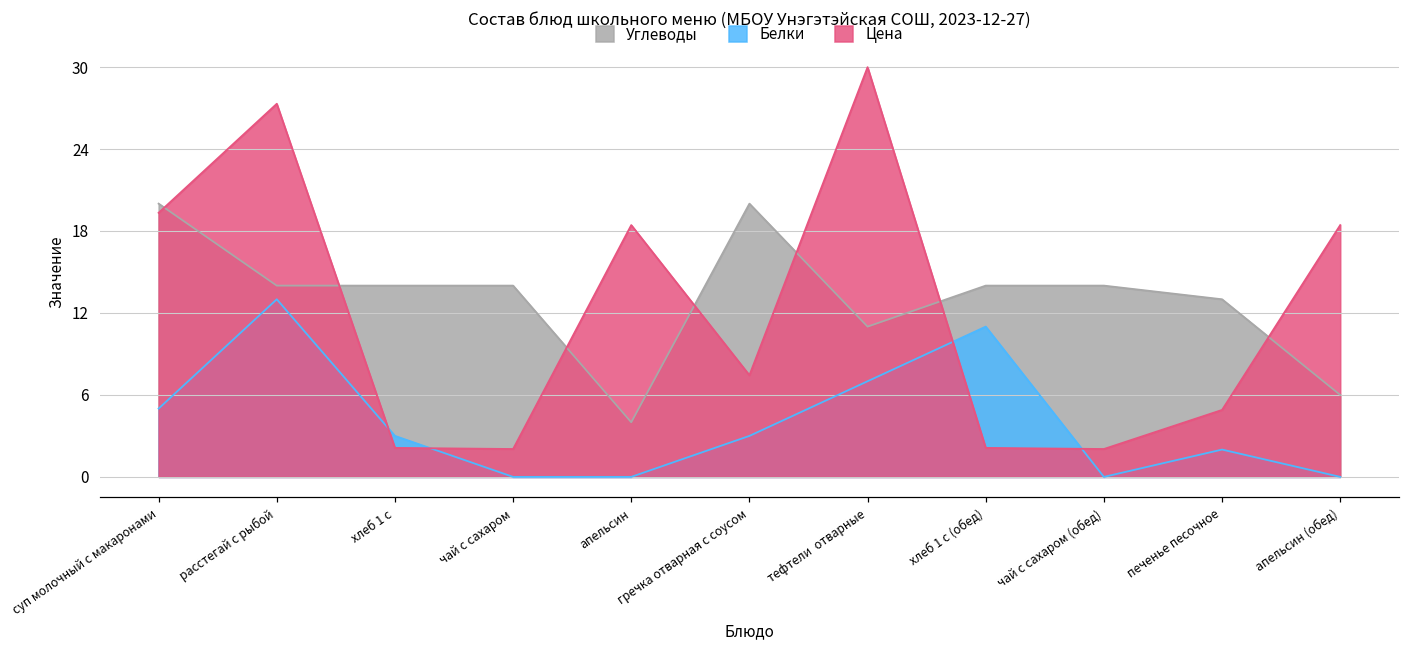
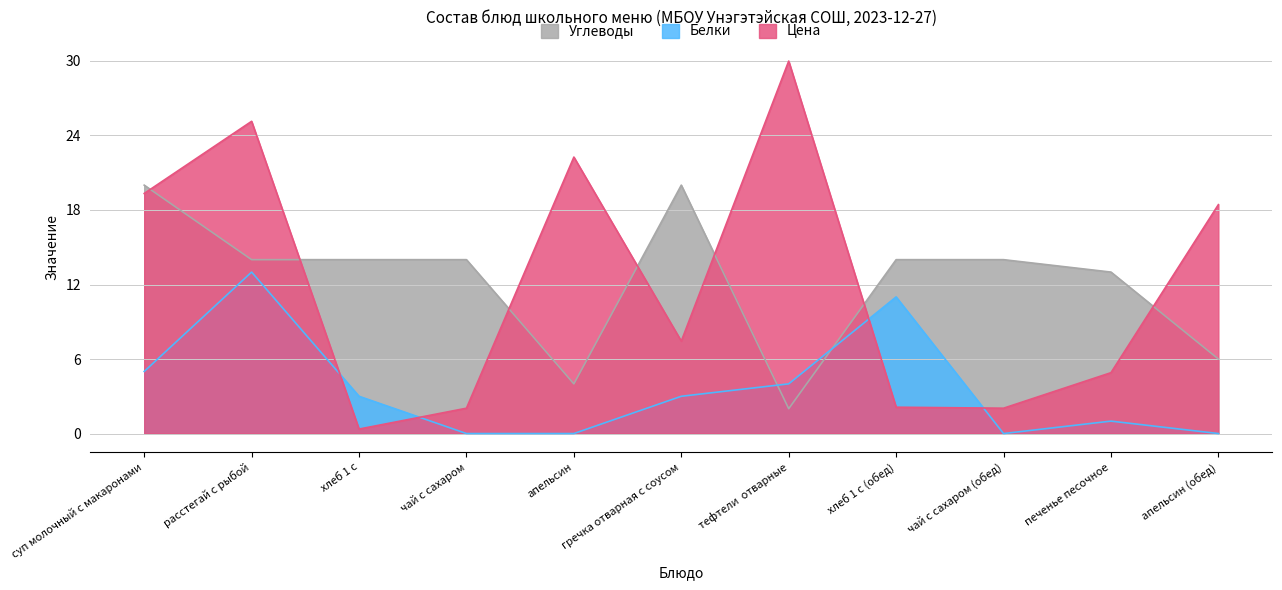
  {
    "Углеводы": {
      "суп молочный с макаронами": 20,
      "расстегай с рыбой": 14,
      "хлеб 1 с": 14,
      "чай с сахаром": 14,
      "апельсин": 4,
      "гречка отварная с соусом": 20,
-     "тефтели отварные": 11,
+     "тефтели отварные": 2,
      "хлеб 1 с (обед)": 14,
      "чай с сахаром (обед)": 14,
      "печенье песочное": 13,
      "апельсин (обед)": 6
    },
    "Белки": {
      "суп молочный с макаронами": 5,
      "расстегай с рыбой": 13,
      "хлеб 1 с": 3,
      "чай с сахаром": 0,
      "апельсин": 0,
      "гречка отварная с соусом": 3,
-     "тефтели отварные": 7,
+     "тефтели отварные": 4,
      "хлеб 1 с (обед)": 11,
      "чай с сахаром (обед)": 0,
-     "печенье песочное": 2,
+     "печенье песочное": 1,
      "апельсин (обед)": 0
    },
    "Цена": {
      "суп молочный с макаронами": 19.3,
-     "расстегай с рыбой": 27.3,
-     "хлеб 1 с": 2.1,
+     "расстегай с рыбой": 25.1,
+     "хлеб 1 с": 0.4,
      "чай с сахаром": 2.0,
-     "апельсин": 18.4,
+     "апельсин": 22.3,
      "гречка отварная с соусом": 7.4,
      "тефтели отварные": 30.0,
      "хлеб 1 с (обед)": 2.1,
      "чай с сахаром (обед)": 2.0,
      "печенье песочное": 4.9,
      "апельсин (обед)": 18.4
    }
  }
